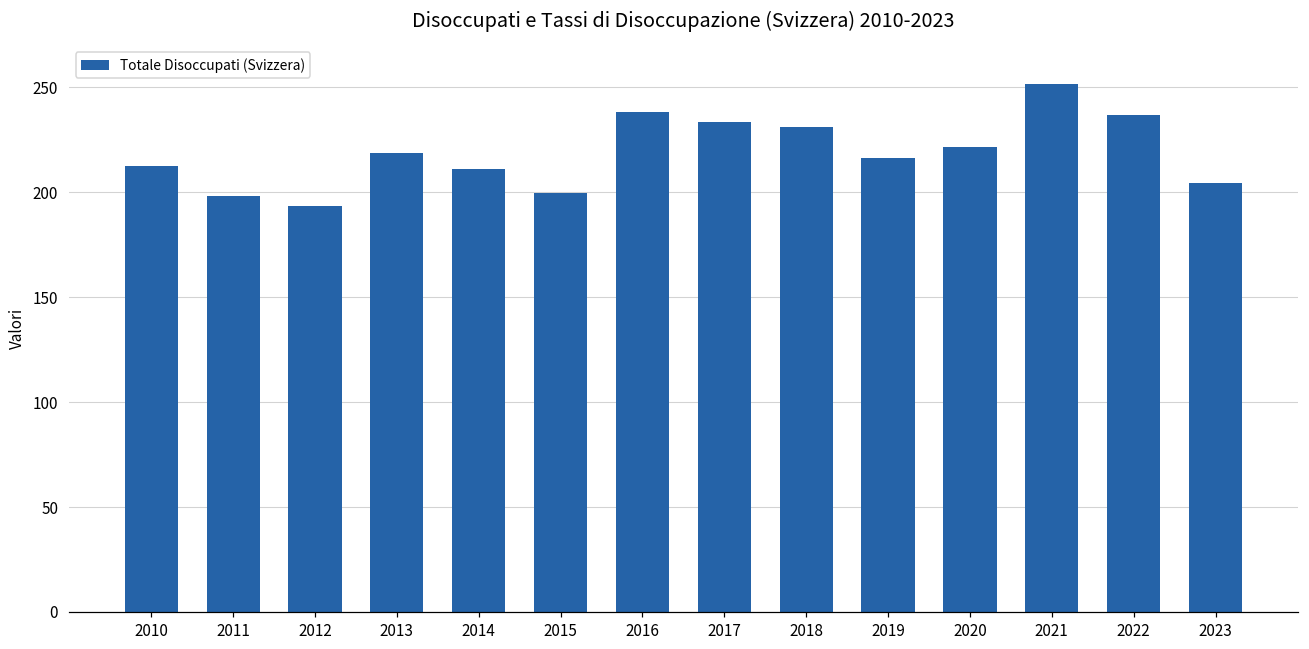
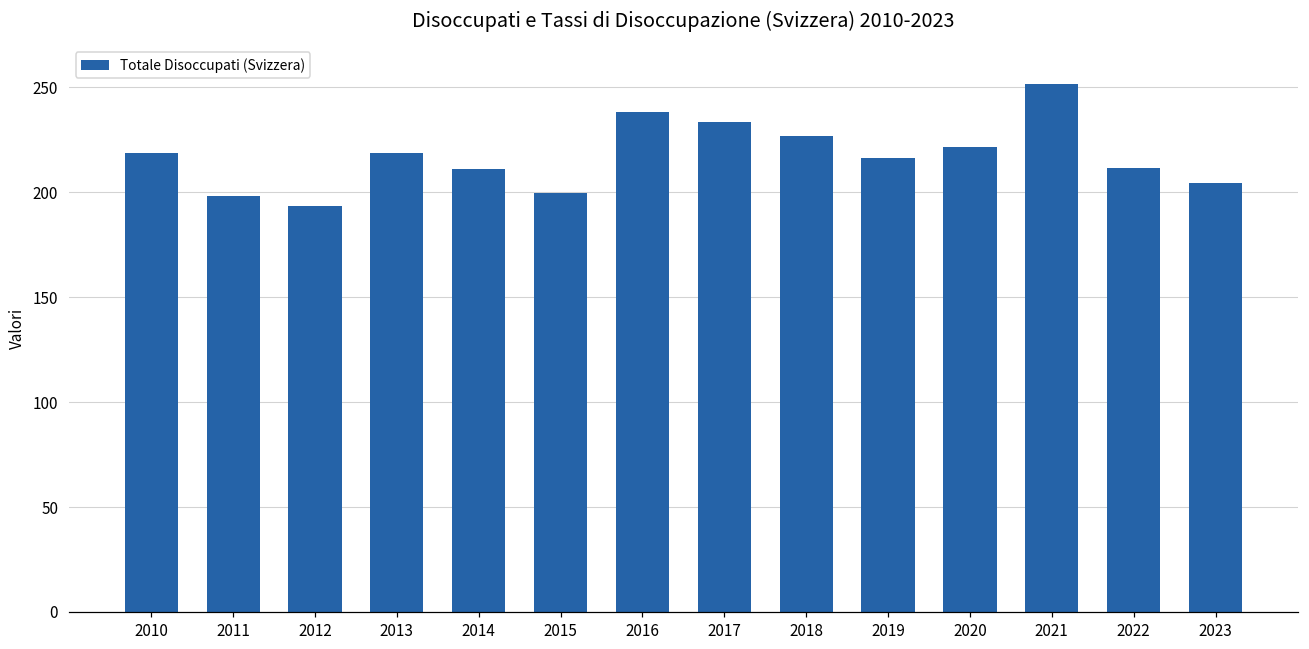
  {
-   "2010": 213,
+   "2010": 219,
    "2011": 198,
    "2012": 193,
    "2013": 219,
    "2014": 211,
    "2015": 200,
    "2016": 238,
    "2017": 234,
-   "2018": 231,
+   "2018": 227,
    "2019": 216,
    "2020": 222,
    "2021": 252,
-   "2022": 237,
+   "2022": 212,
    "2023": 204
  }
